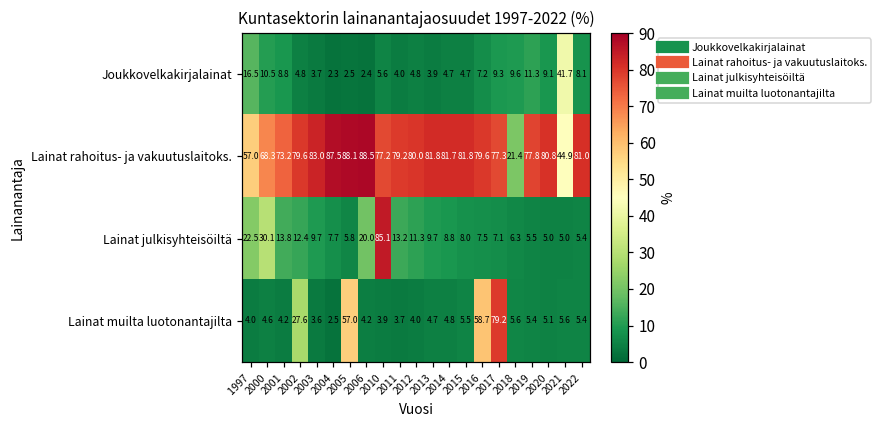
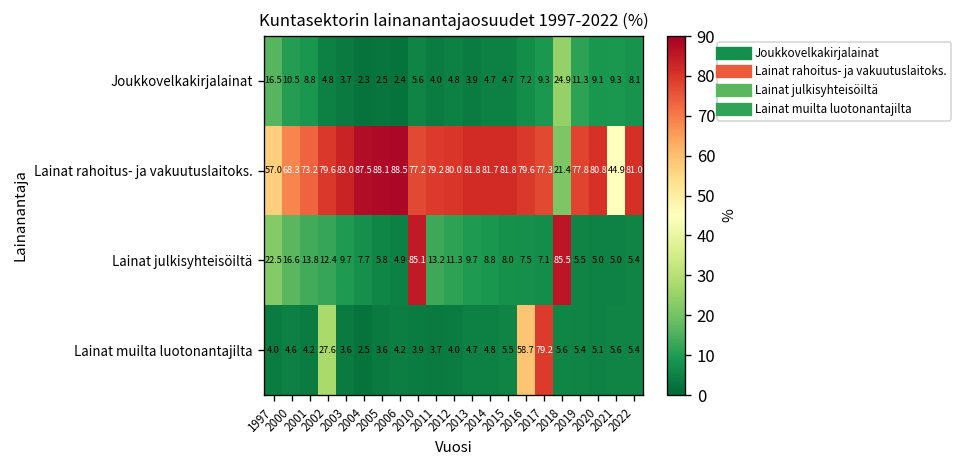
  {
    "Joukkovelkakirjalainat": {
      "1997": 16.5,
      "2000": 10.5,
      "2001": 8.8,
      "2002": 4.8,
      "2003": 3.7,
      "2004": 2.3,
      "2005": 2.5,
      "2006": 2.4,
      "2010": 5.6,
      "2011": 4.0,
      "2012": 4.8,
      "2013": 3.9,
      "2014": 4.7,
      "2015": 4.7,
      "2016": 7.2,
      "2017": 9.3,
-     "2018": 9.6,
+     "2018": 24.9,
      "2019": 11.3,
      "2020": 9.1,
-     "2021": 41.7,
+     "2021": 9.3,
      "2022": 8.1
    },
    "Lainat rahoitus- ja vakuutuslaitoks.": {
      "1997": 57.0,
      "2000": 68.3,
      "2001": 73.2,
      "2002": 79.6,
      "2003": 83.0,
      "2004": 87.5,
      "2005": 88.1,
      "2006": 88.5,
      "2010": 77.2,
      "2011": 79.2,
      "2012": 80.0,
      "2013": 81.8,
      "2014": 81.7,
      "2015": 81.8,
      "2016": 79.6,
      "2017": 77.3,
      "2018": 21.4,
      "2019": 77.8,
      "2020": 80.8,
      "2021": 44.9,
      "2022": 81.0
    },
    "Lainat julkisyhteisöiltä": {
      "1997": 22.5,
-     "2000": 30.1,
+     "2000": 16.6,
      "2001": 13.8,
      "2002": 12.4,
      "2003": 9.7,
      "2004": 7.7,
      "2005": 5.8,
-     "2006": 20.0,
+     "2006": 4.9,
      "2010": 85.1,
      "2011": 13.2,
      "2012": 11.3,
      "2013": 9.7,
      "2014": 8.8,
      "2015": 8.0,
      "2016": 7.5,
      "2017": 7.1,
-     "2018": 6.3,
+     "2018": 85.5,
      "2019": 5.5,
      "2020": 5.0,
      "2021": 5.0,
      "2022": 5.4
    },
    "Lainat muilta luotonantajilta": {
      "1997": 4.0,
      "2000": 4.6,
      "2001": 4.2,
      "2002": 27.6,
      "2003": 3.6,
      "2004": 2.5,
-     "2005": 57.0,
+     "2005": 3.6,
      "2006": 4.2,
      "2010": 3.9,
      "2011": 3.7,
      "2012": 4.0,
      "2013": 4.7,
      "2014": 4.8,
      "2015": 5.5,
      "2016": 58.7,
      "2017": 79.2,
      "2018": 5.6,
      "2019": 5.4,
      "2020": 5.1,
      "2021": 5.6,
      "2022": 5.4
    }
  }
